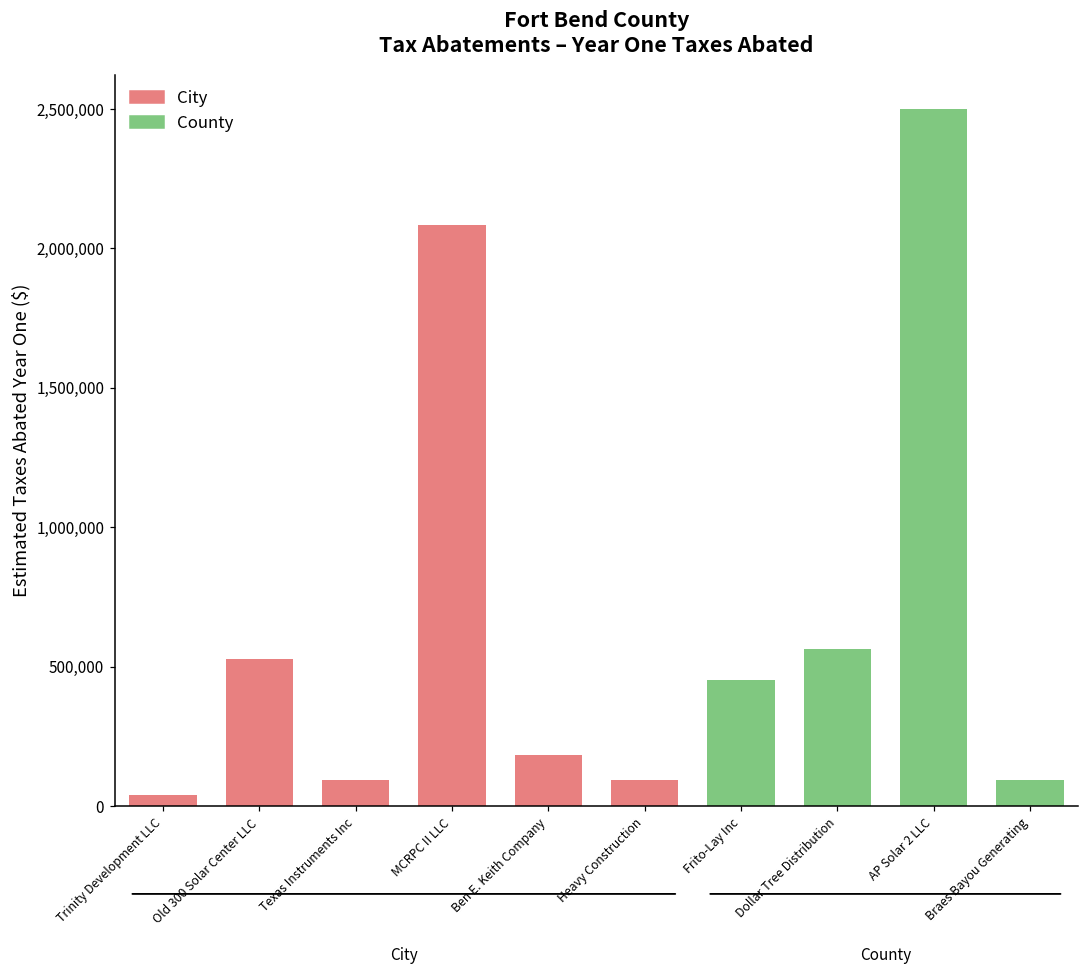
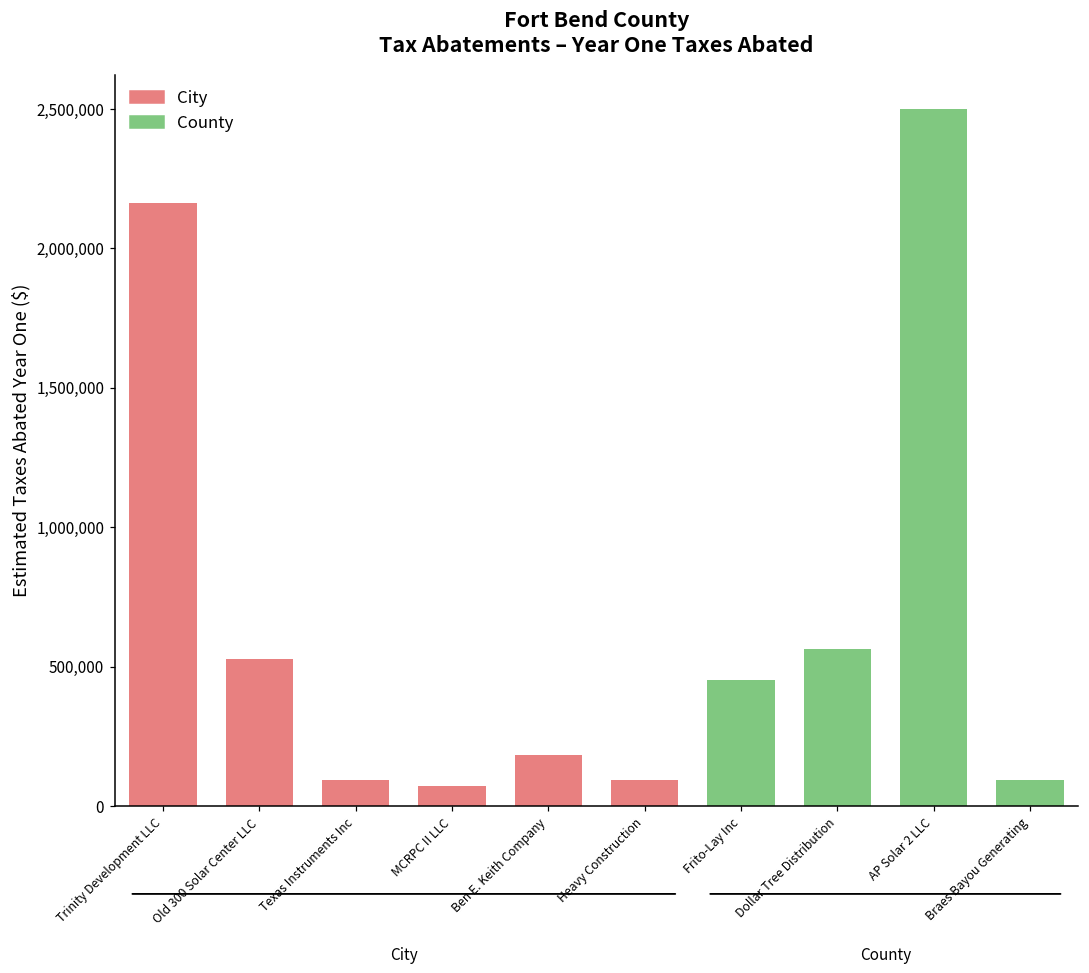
  {
-   "Trinity Development LLC": "40,000",
+   "Trinity Development LLC": "2,160,000",
    "Old 300 Solar Center LLC": "530,000",
    "Texas Instruments Inc": "90,000",
-   "MCRPC II LLC": "2,080,000",
+   "MCRPC II LLC": "70,000",
    "Ben E. Keith Company": "180,000",
    "Heavy Construction": "90,000",
    "Frito-Lay Inc": "450,000",
    "Dollar Tree Distribution": "570,000",
    "AP Solar 2 LLC": "2,500,000",
    "Braes Bayou Generating": "90,000"
  }
